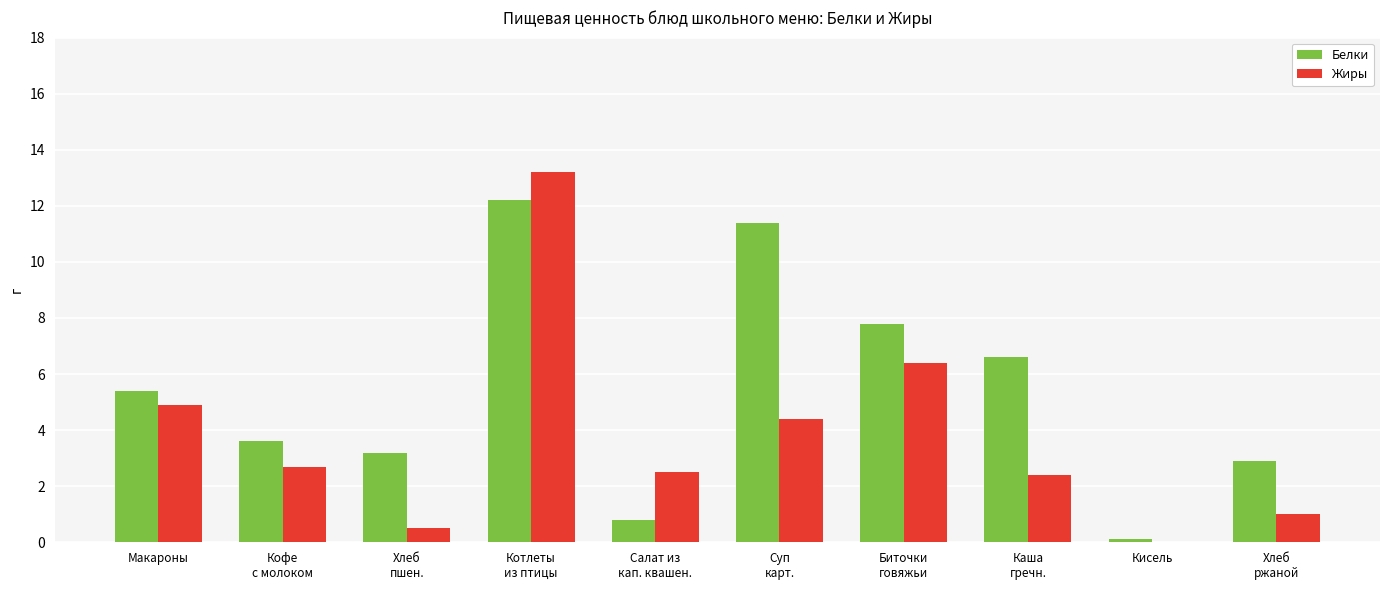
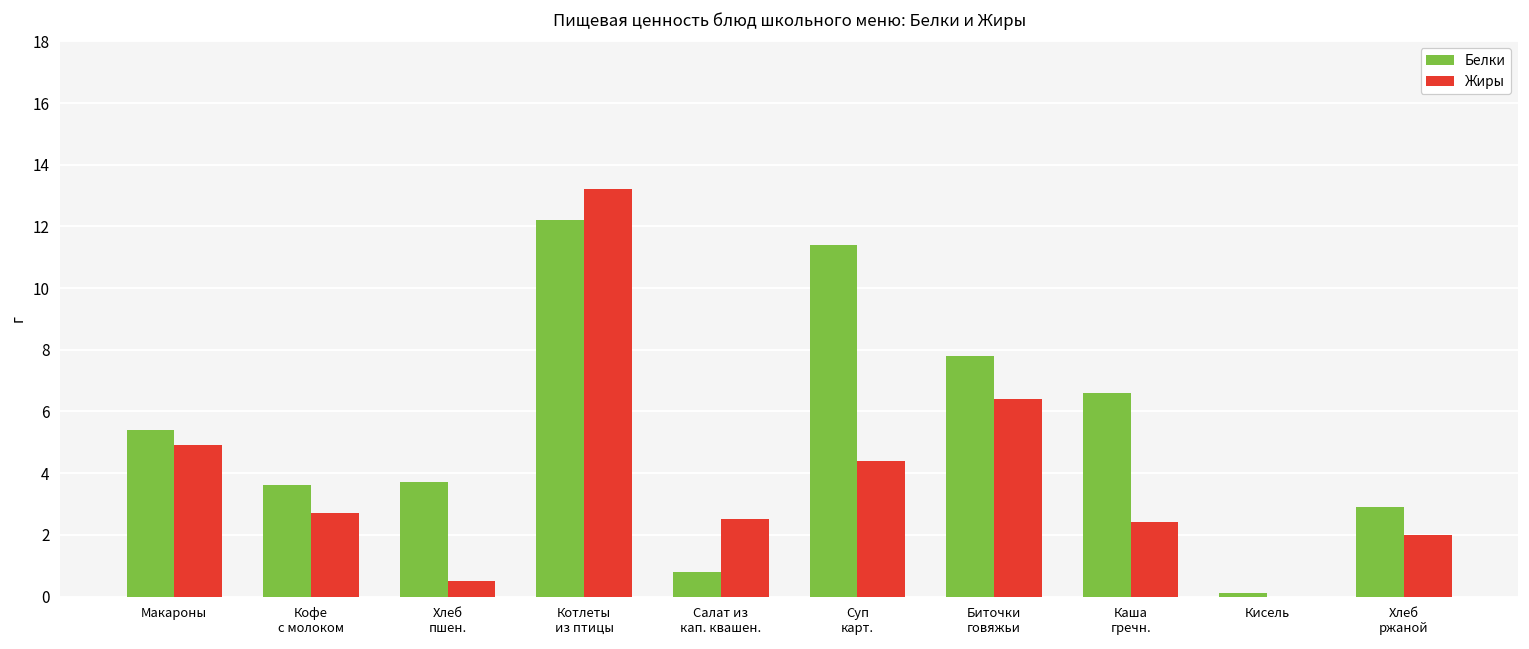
  {
    "Белки": {
      "Макароны": 5.4,
      "Кофе с молоком": 3.6,
-     "Хлеб пшен.": 3.2,
+     "Хлеб пшен.": 3.7,
      "Котлеты из птицы": 12.2,
      "Салат из кап. квашен.": 0.8,
      "Суп карт.": 11.4,
      "Биточки говяжьи": 7.8,
      "Каша гречн.": 6.6,
      "Кисель": 0.1,
      "Хлеб ржаной": 2.9
    },
    "Жиры": {
      "Макароны": 4.9,
      "Кофе с молоком": 2.7,
      "Хлеб пшен.": 0.5,
      "Котлеты из птицы": 13.2,
      "Салат из кап. квашен.": 2.5,
      "Суп карт.": 4.4,
      "Биточки говяжьи": 6.4,
      "Каша гречн.": 2.4,
      "Кисель": 0,
-     "Хлеб ржаной": 1
+     "Хлеб ржаной": 2
    }
  }
